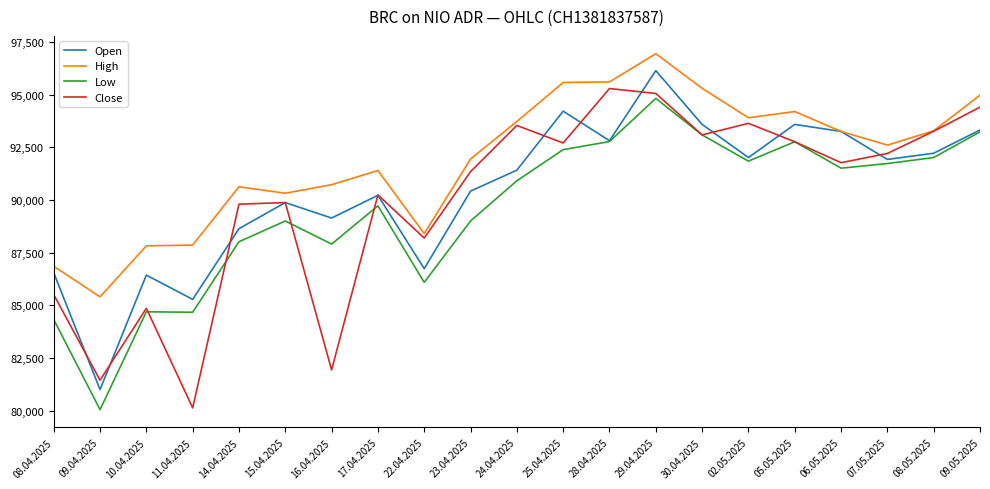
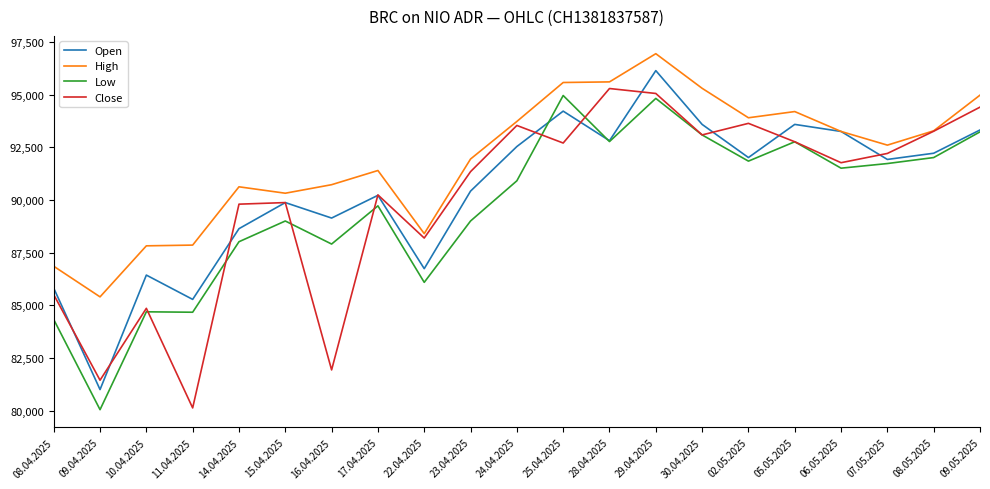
  {
    "Open": {
-     "08.04.2025": "86,500",
+     "08.04.2025": "85,800",
      "09.04.2025": "81,000",
      "10.04.2025": "86,400",
      "11.04.2025": "85,300",
      "14.04.2025": "88,600",
      "16.04.2025": "89,100",
      "22.04.2025": "86,700",
      "23.04.2025": "90,400",
-     "24.04.2025": "91,400",
+     "24.04.2025": "92,500",
      "25.04.2025": "94,200",
      "29.04.2025": "96,200",
      "30.04.2025": "93,600",
      "02.05.2025": "92,000",
      "05.05.2025": "93,600",
      "07.05.2025": "91,900",
      "08.05.2025": "92,200"
    },
    "High": {
      "08.04.2025": "86,900",
      "09.04.2025": "85,400",
      "10.04.2025": "87,800",
      "11.04.2025": "87,900",
      "14.04.2025": "90,600",
      "15.04.2025": "90,300",
      "16.04.2025": "90,700",
      "17.04.2025": "91,400",
      "22.04.2025": "88,400",
      "23.04.2025": "92,000",
      "24.04.2025": "93,700",
      "25.04.2025": "95,600",
      "28.04.2025": "95,600",
      "29.04.2025": "97,000",
      "30.04.2025": "95,300",
      "02.05.2025": "93,900",
      "05.05.2025": "94,200",
      "07.05.2025": "92,600",
      "09.05.2025": "95,000"
    },
    "Low": {
      "08.04.2025": "84,300",
      "09.04.2025": "80,000",
      "10.04.2025": "84,700",
      "11.04.2025": "84,700",
      "14.04.2025": "88,000",
      "15.04.2025": "89,000",
      "16.04.2025": "87,900",
      "17.04.2025": "89,700",
      "22.04.2025": "86,100",
      "23.04.2025": "89,000",
      "24.04.2025": "90,900",
-     "25.04.2025": "92,400",
+     "25.04.2025": "95,000",
      "29.04.2025": "94,800",
      "02.05.2025": "91,900",
      "06.05.2025": "91,500",
      "07.05.2025": "91,700",
      "08.05.2025": "92,000"
    },
    "Close": {
      "08.04.2025": "85,500",
      "09.04.2025": "81,400",
      "10.04.2025": "84,900",
      "11.04.2025": "80,100",
      "14.04.2025": "89,800",
      "16.04.2025": "81,900",
      "22.04.2025": "88,200",
      "23.04.2025": "91,400",
      "24.04.2025": "93,500",
      "25.04.2025": "92,700",
      "28.04.2025": "95,300",
      "29.04.2025": "95,100",
      "02.05.2025": "93,600",
      "06.05.2025": "91,800",
      "07.05.2025": "92,200",
      "09.05.2025": "94,400"
    }
  }
